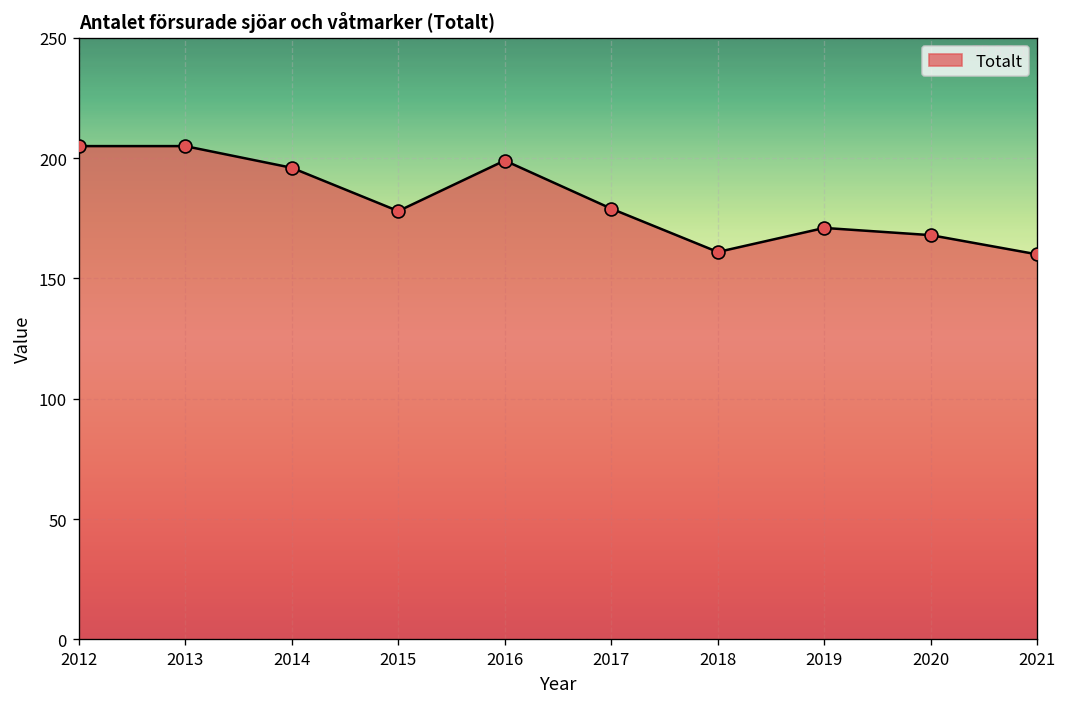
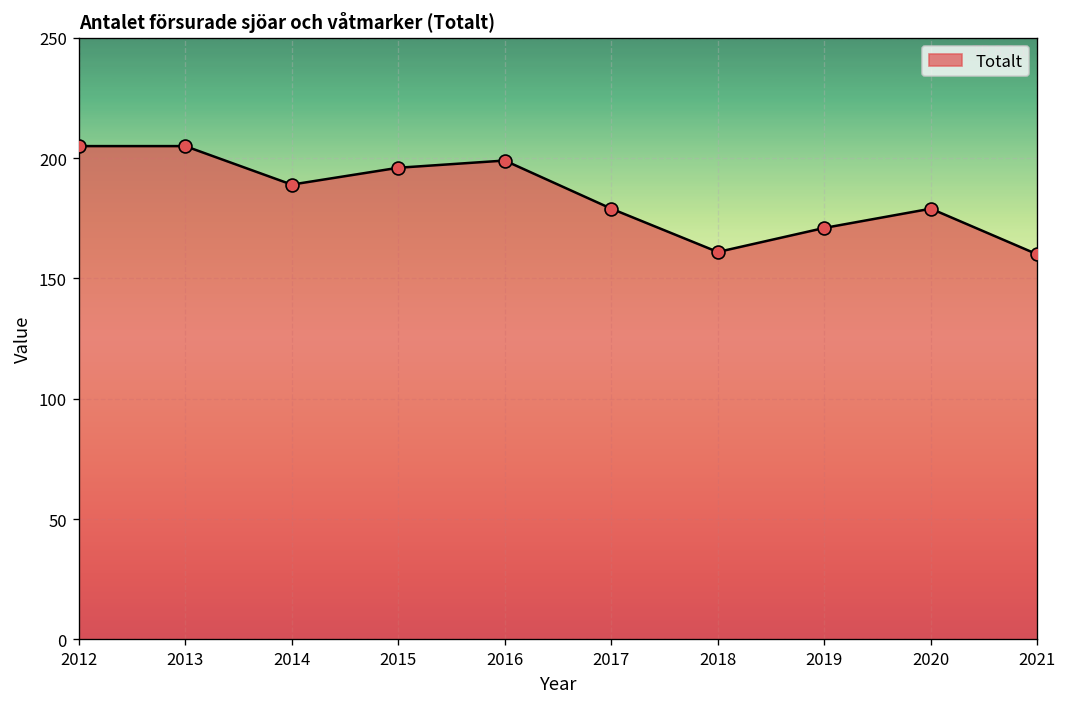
  {
    "2012": 205,
    "2013": 205,
-   "2014": 196,
-   "2015": 178,
+   "2014": 189,
+   "2015": 196,
    "2016": 199,
    "2017": 179,
    "2018": 161,
    "2019": 171,
-   "2020": 168,
+   "2020": 179,
    "2021": 160
  }
